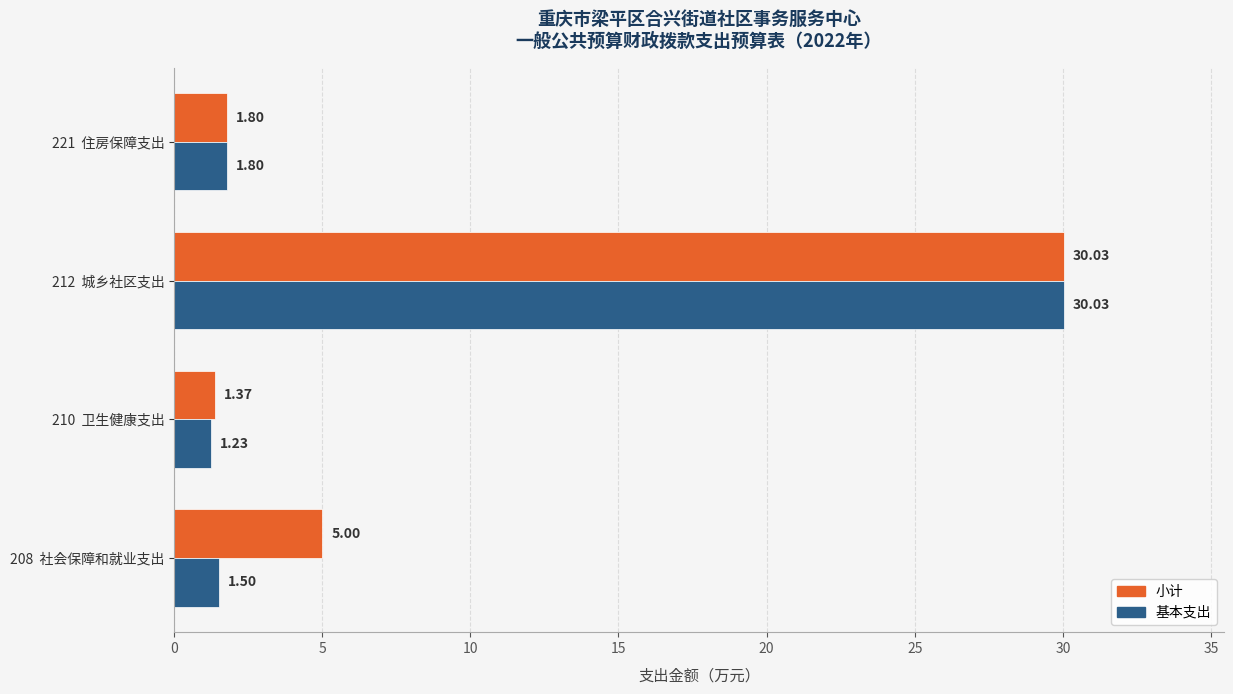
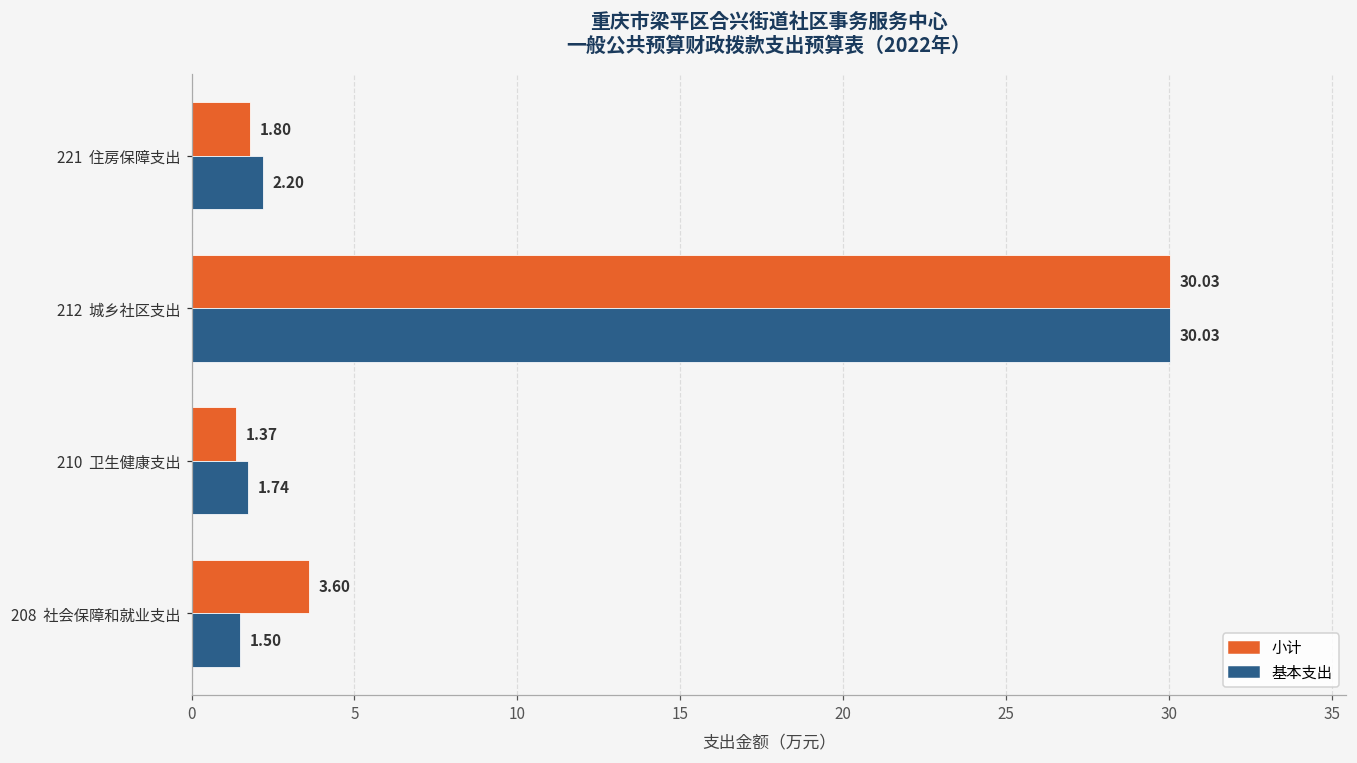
  {
    "小计": {
      "221 住房保障支出": 1.80,
      "212 城乡社区支出": 30.03,
      "210 卫生健康支出": 1.37,
-     "208 社会保障和就业支出": 5.00
+     "208 社会保障和就业支出": 3.60
    },
    "基本支出": {
-     "221 住房保障支出": 1.80,
+     "221 住房保障支出": 2.20,
      "212 城乡社区支出": 30.03,
-     "210 卫生健康支出": 1.23,
+     "210 卫生健康支出": 1.74,
      "208 社会保障和就业支出": 1.50
    }
  }
